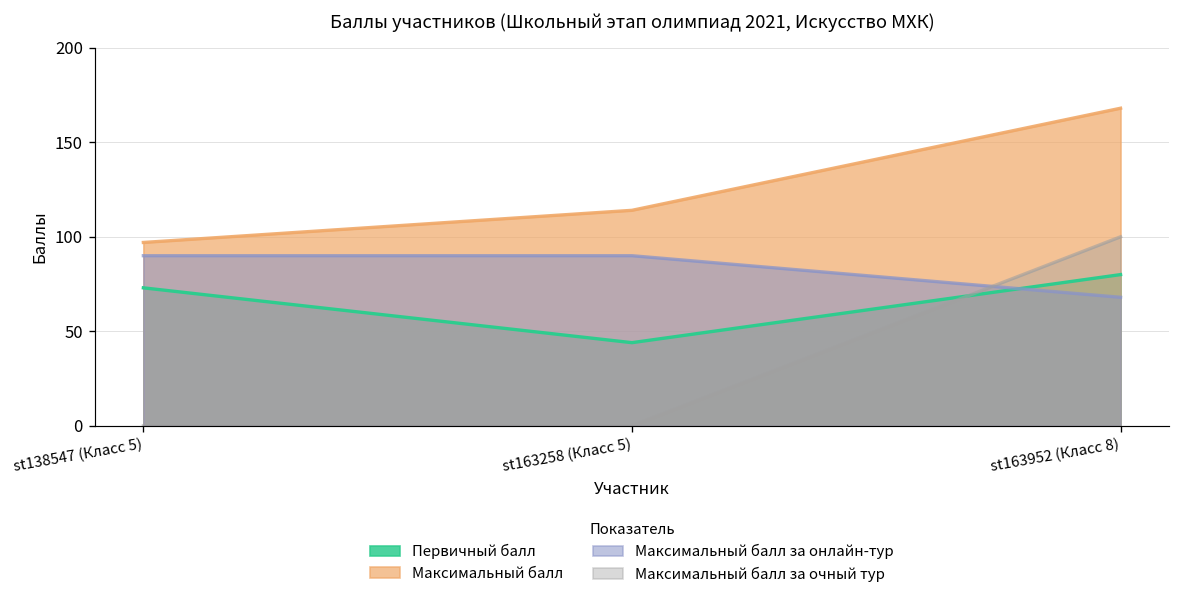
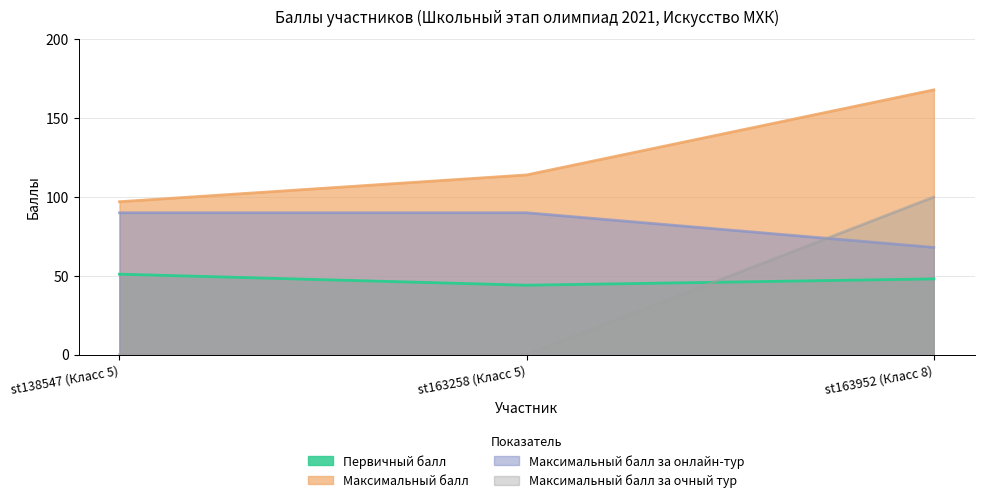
  {
    "Первичный балл": {
-     "st138547 (Класс 5)": 73,
+     "st138547 (Класс 5)": 51,
      "st163258 (Класс 5)": 44,
-     "st163952 (Класс 8)": 80
+     "st163952 (Класс 8)": 48
    },
    "Максимальный балл": {
      "st138547 (Класс 5)": 97,
      "st163258 (Класс 5)": 114,
      "st163952 (Класс 8)": 168
    }
  }
